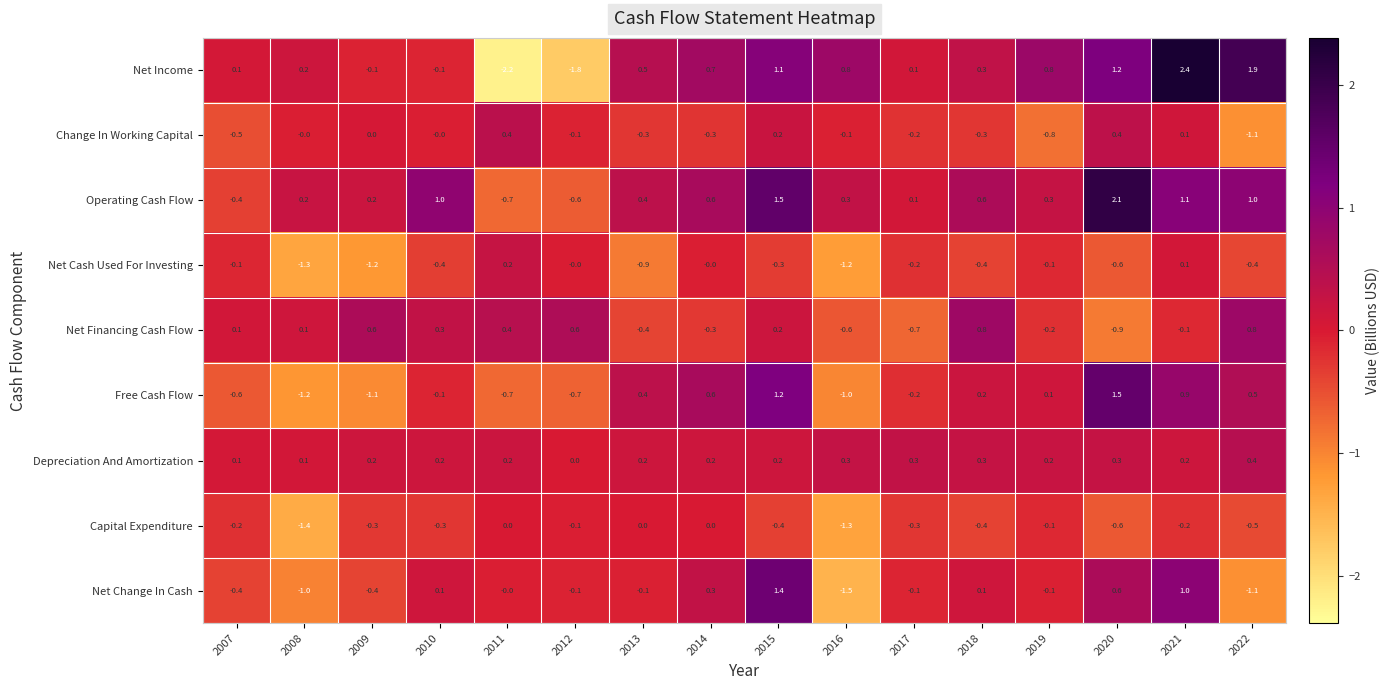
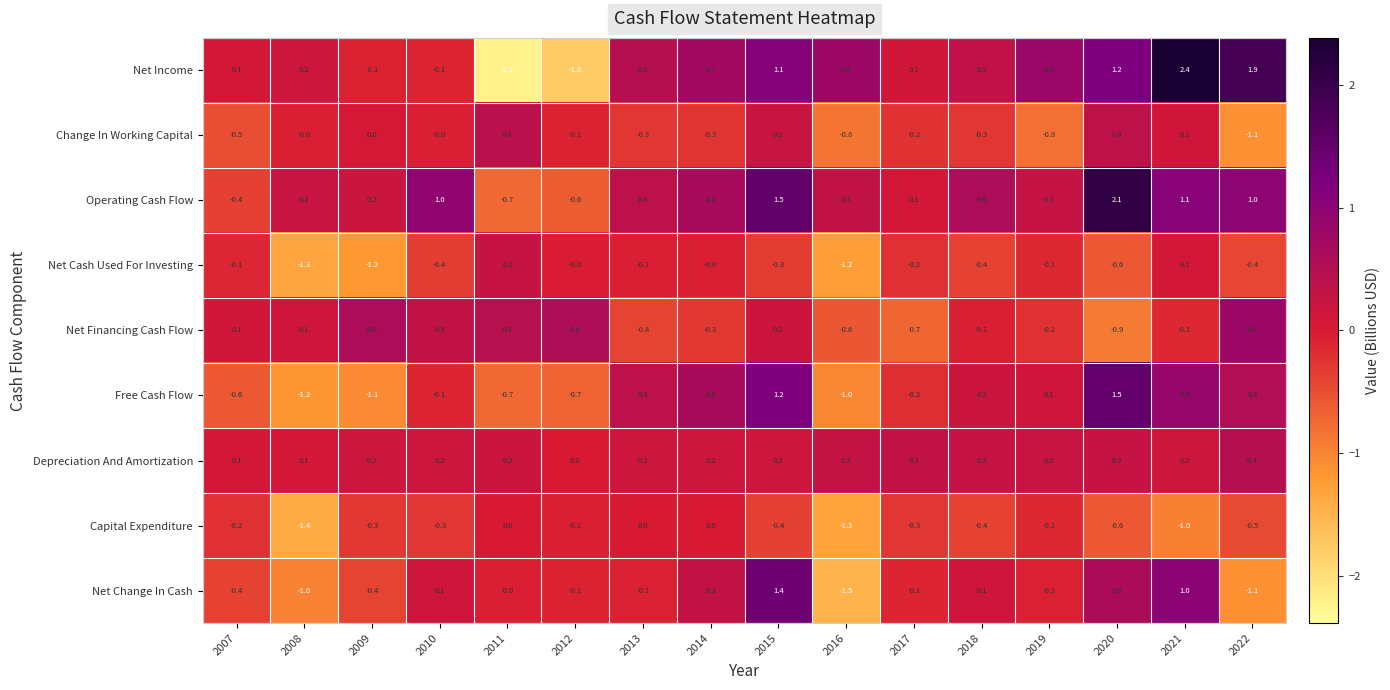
  {
    "Net Income": {
      "2007": 0.1,
      "2008": 0.2,
      "2009": -0.1,
      "2010": -0.1,
      "2011": -2.2,
      "2012": -1.8,
      "2013": 0.5,
      "2014": 0.7,
      "2015": 1.1,
      "2016": 0.8,
      "2017": 0.1,
      "2018": 0.3,
      "2019": 0.8,
      "2020": 1.2,
      "2021": 2.4,
      "2022": 1.9
    },
    "Change In Working Capital": {
      "2007": -0.5,
      "2008": -0.0,
      "2009": 0.0,
      "2010": -0.0,
      "2011": 0.4,
      "2012": -0.1,
      "2013": -0.3,
      "2014": -0.3,
      "2015": 0.2,
-     "2016": -0.1,
+     "2016": -0.8,
      "2017": -0.2,
      "2018": -0.3,
      "2019": -0.8,
      "2020": 0.4,
      "2021": 0.1,
      "2022": -1.1
    },
    "Operating Cash Flow": {
      "2007": -0.4,
      "2008": 0.2,
      "2009": 0.2,
      "2010": 1.0,
      "2011": -0.7,
      "2012": -0.6,
      "2013": 0.4,
      "2014": 0.6,
      "2015": 1.5,
      "2016": 0.3,
      "2017": 0.1,
      "2018": 0.6,
      "2019": 0.3,
      "2020": 2.1,
      "2021": 1.1,
      "2022": 1.0
    },
    "Net Cash Used For Investing": {
      "2007": -0.1,
      "2008": -1.3,
      "2009": -1.2,
      "2010": -0.4,
      "2011": 0.2,
      "2012": -0.0,
-     "2013": -0.9,
+     "2013": -0.1,
      "2014": -0.0,
      "2015": -0.3,
      "2016": -1.2,
      "2017": -0.2,
      "2018": -0.4,
      "2019": -0.1,
      "2020": -0.6,
      "2021": 0.1,
      "2022": -0.4
    },
    "Net Financing Cash Flow": {
      "2007": 0.1,
      "2008": 0.1,
      "2009": 0.6,
      "2010": 0.3,
      "2011": 0.4,
      "2012": 0.6,
      "2013": -0.4,
      "2014": -0.3,
      "2015": 0.2,
      "2016": -0.6,
      "2017": -0.7,
-     "2018": 0.8,
+     "2018": -0.1,
      "2019": -0.2,
      "2020": -0.9,
      "2021": -0.1,
      "2022": 0.8
    },
    "Free Cash Flow": {
      "2007": -0.6,
      "2008": -1.2,
      "2009": -1.1,
      "2010": -0.1,
      "2011": -0.7,
      "2012": -0.7,
      "2013": 0.4,
      "2014": 0.6,
      "2015": 1.2,
      "2016": -1.0,
      "2017": -0.2,
      "2018": 0.2,
      "2019": 0.1,
      "2020": 1.5,
      "2021": 0.9,
      "2022": 0.5
    },
    "Depreciation And Amortization": {
      "2007": 0.1,
      "2008": 0.1,
      "2009": 0.2,
      "2010": 0.2,
      "2011": 0.2,
      "2012": 0.0,
      "2013": 0.2,
      "2014": 0.2,
      "2015": 0.2,
      "2016": 0.3,
      "2017": 0.3,
      "2018": 0.3,
      "2019": 0.2,
      "2020": 0.3,
      "2021": 0.2,
      "2022": 0.4
    },
    "Capital Expenditure": {
      "2007": -0.2,
      "2008": -1.4,
      "2009": -0.3,
      "2010": -0.3,
      "2011": 0.0,
      "2012": -0.1,
      "2013": 0.0,
      "2014": 0.0,
      "2015": -0.4,
      "2016": -1.3,
      "2017": -0.3,
      "2018": -0.4,
      "2019": -0.1,
      "2020": -0.6,
-     "2021": -0.2,
+     "2021": -1.0,
      "2022": -0.5
    },
    "Net Change In Cash": {
      "2007": -0.4,
      "2008": -1.0,
      "2009": -0.4,
      "2010": 0.1,
      "2011": -0.0,
      "2012": -0.1,
      "2013": -0.1,
      "2014": 0.3,
      "2015": 1.4,
      "2016": -1.5,
      "2017": -0.1,
      "2018": 0.1,
      "2019": -0.1,
      "2020": 0.6,
      "2021": 1.0,
      "2022": -1.1
    }
  }
